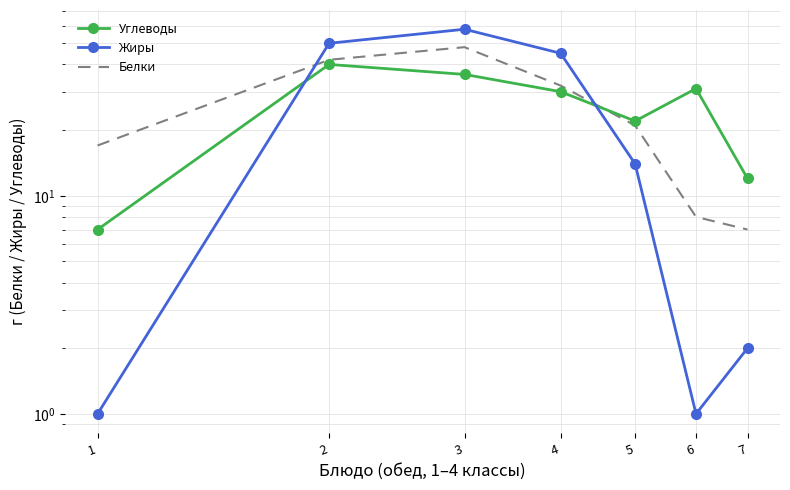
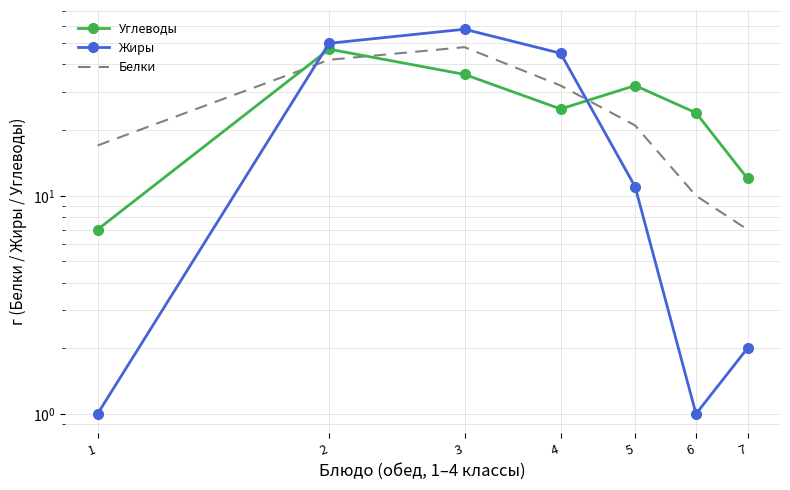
  {
    "Углеводы": {
      "1": 7,
-     "2": 40,
+     "2": 47,
      "3": 36,
-     "4": 30,
-     "5": 22,
-     "6": 31,
+     "4": 25,
+     "5": 32,
+     "6": 24,
      "7": 12
    },
    "Жиры": {
      "1": 1,
      "2": 50,
      "3": 58,
      "4": 45,
-     "5": 14,
+     "5": 11,
      "6": 1,
      "7": 2
    },
    "Белки": {
      "1": 17,
      "2": 42,
      "3": 48,
      "4": 32,
      "5": 21,
-     "6": 8,
+     "6": 10,
      "7": 7
    }
  }
